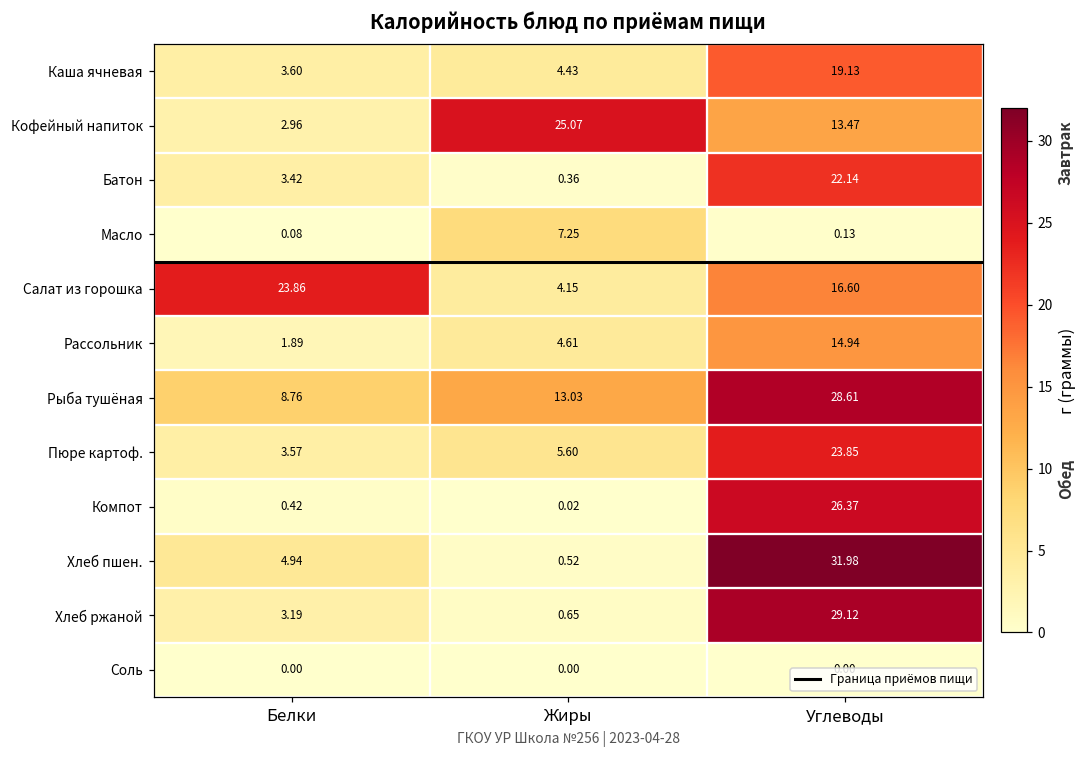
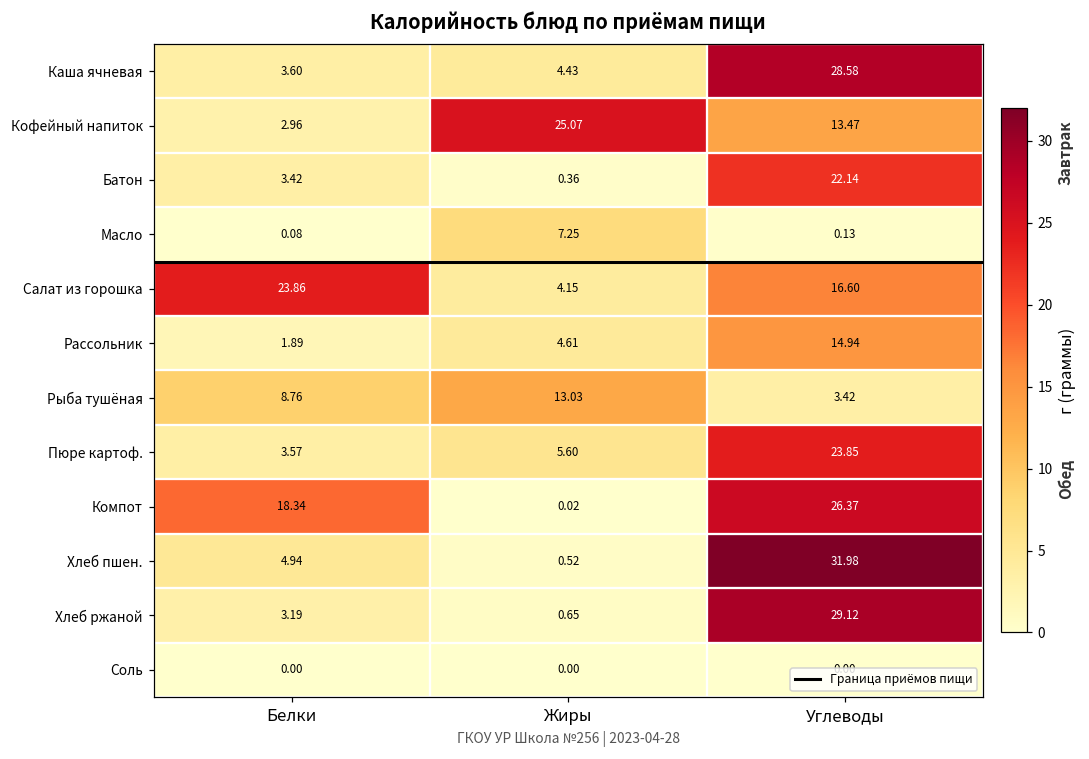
  {
    "Каша ячневая": {
      "Белки": 3.60,
      "Жиры": 4.43,
-     "Углеводы": 19.13
+     "Углеводы": 28.58
    },
    "Кофейный напиток": {
      "Белки": 2.96,
      "Жиры": 25.07,
      "Углеводы": 13.47
    },
    "Батон": {
      "Белки": 3.42,
      "Жиры": 0.36,
      "Углеводы": 22.14
    },
    "Масло": {
      "Белки": 0.08,
      "Жиры": 7.25,
      "Углеводы": 0.13
    },
    "Салат из горошка": {
      "Белки": 23.86,
      "Жиры": 4.15,
      "Углеводы": 16.60
    },
    "Рассольник": {
      "Белки": 1.89,
      "Жиры": 4.61,
      "Углеводы": 14.94
    },
    "Рыба тушёная": {
      "Белки": 8.76,
      "Жиры": 13.03,
-     "Углеводы": 28.61
+     "Углеводы": 3.42
    },
    "Пюре картоф.": {
      "Белки": 3.57,
      "Жиры": 5.60,
      "Углеводы": 23.85
    },
    "Компот": {
-     "Белки": 0.42,
+     "Белки": 18.34,
      "Жиры": 0.02,
      "Углеводы": 26.37
    },
    "Хлеб пшен.": {
      "Белки": 4.94,
      "Жиры": 0.52,
      "Углеводы": 31.98
    },
    "Хлеб ржаной": {
      "Белки": 3.19,
      "Жиры": 0.65,
      "Углеводы": 29.12
    },
    "Соль": {
      "Белки": 0.00,
      "Жиры": 0.00
    }
  }
